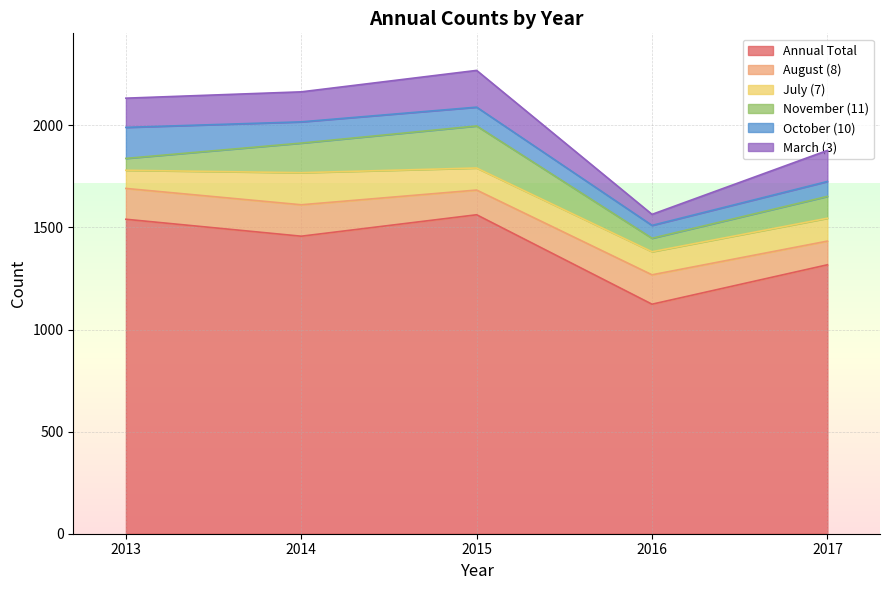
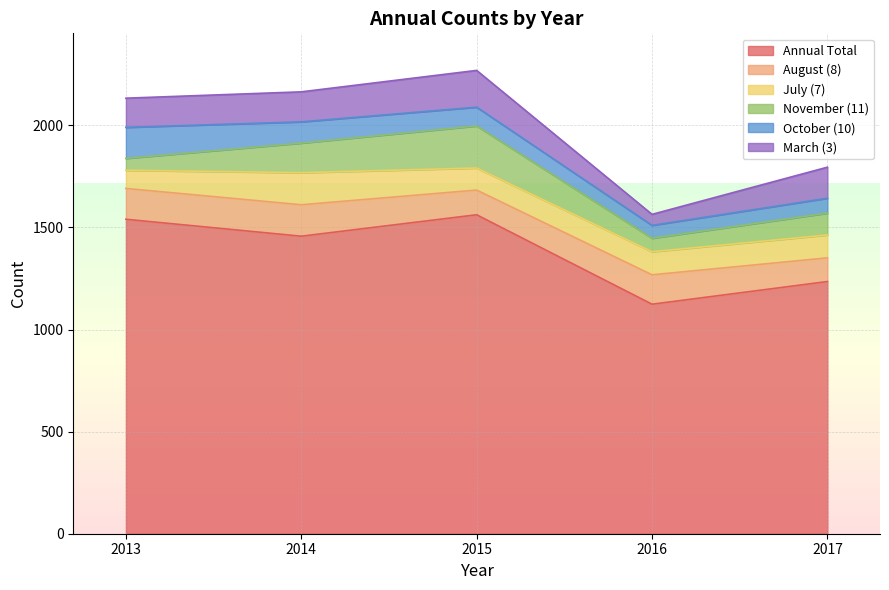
  {
    "Annual Total": {
      "2013": 1540,
      "2014": 1460,
      "2015": 1560,
      "2016": 1120,
-     "2017": 1320
+     "2017": 1240
    },
    "November (11)": {
      "2013": 60,
      "2014": 150,
      "2015": 210,
      "2016": 70,
      "2017": 110
    },
    "October (10)": {
      "2013": 150,
      "2014": 100,
      "2015": 90,
      "2016": 60,
      "2017": 70
    },
    "March (3)": {
      "2013": 140,
      "2014": 150,
      "2015": 180,
      "2016": 50
    }
  }
